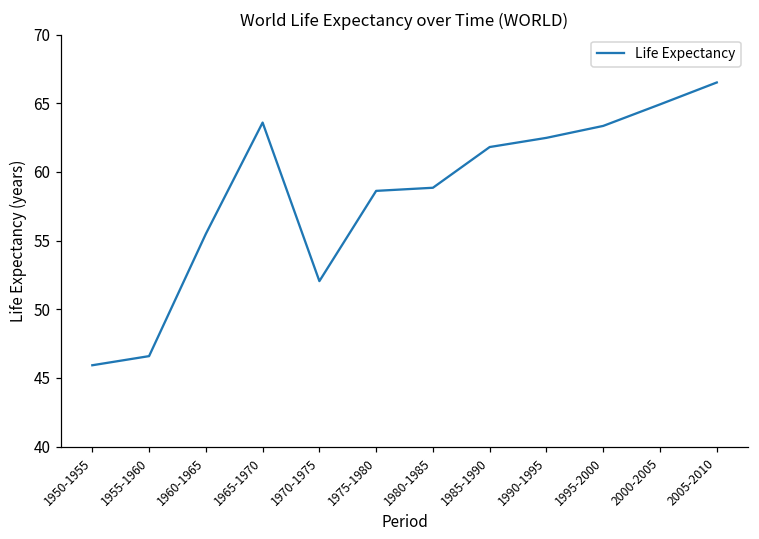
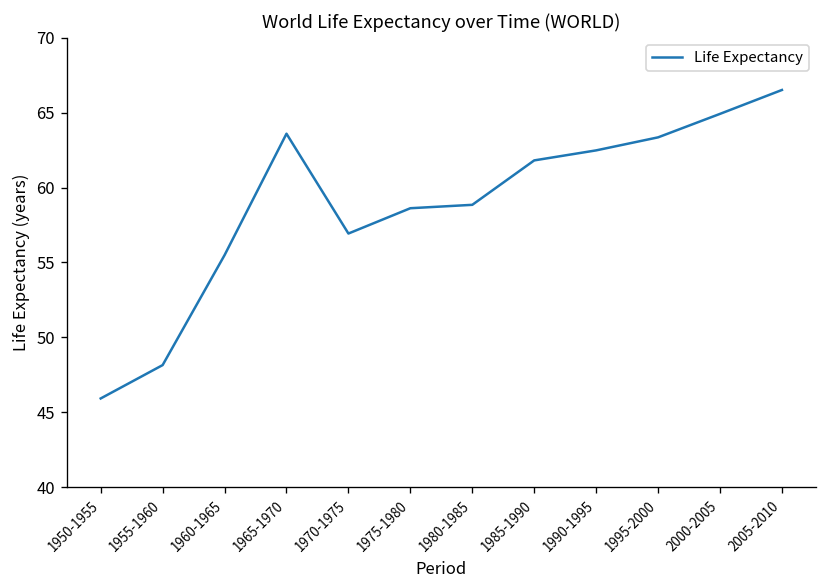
  {
    "1950-1955": 45.9,
-   "1955-1960": 46.6,
+   "1955-1960": 48.1,
    "1960-1965": 55.5,
    "1965-1970": 63.6,
-   "1970-1975": 52.0,
+   "1970-1975": 56.9,
    "1975-1980": 58.6,
    "1980-1985": 58.9,
    "1985-1990": 61.8,
    "1990-1995": 62.5,
    "1995-2000": 63.4,
    "2000-2005": 64.9,
    "2005-2010": 66.5
  }
